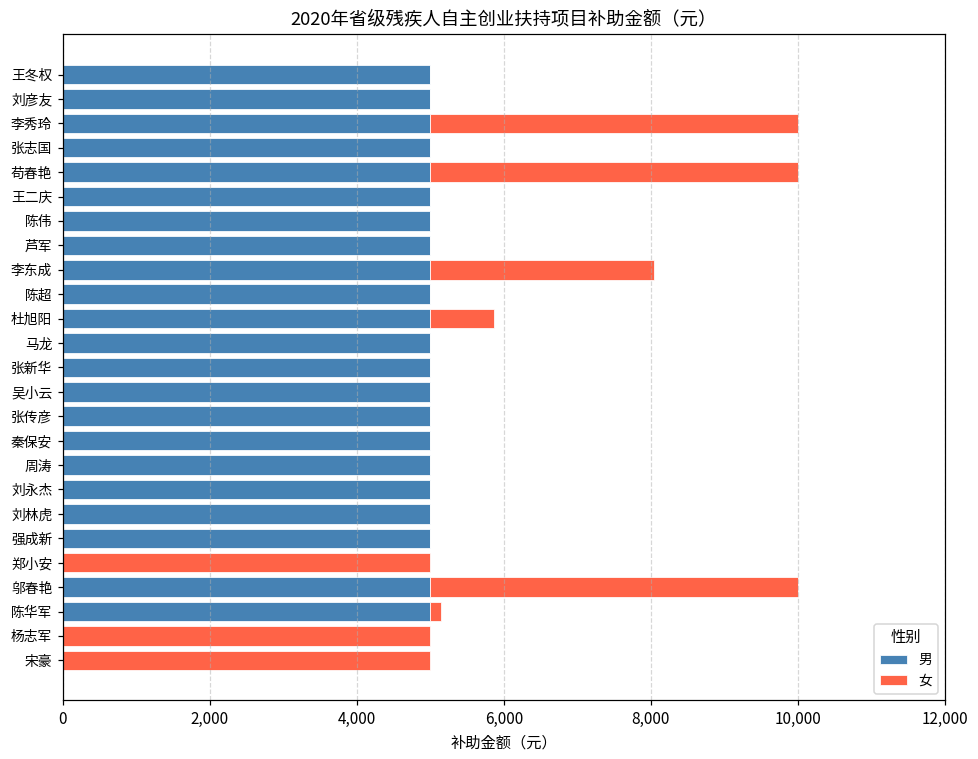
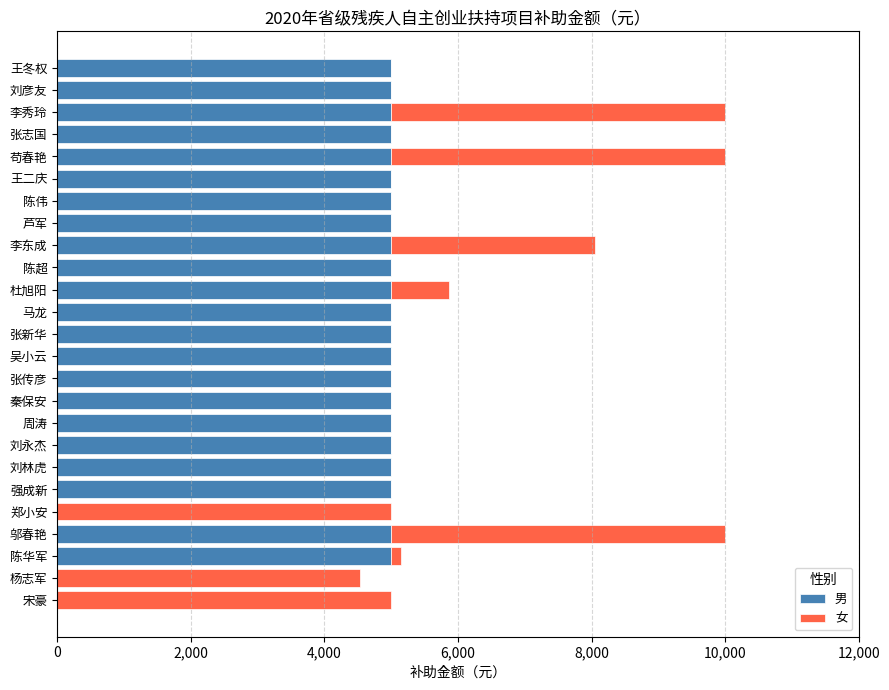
  {
    "男": {
      "王冬权": "5,000",
      "刘彦友": "5,000",
      "李秀玲": "5,000",
      "张志国": "5,000",
      "苟春艳": "5,000",
      "王二庆": "5,000",
      "陈伟": "5,000",
      "芦军": "5,000",
      "李东成": "5,000",
      "陈超": "5,000",
      "杜旭阳": "5,000",
      "马龙": "5,000",
      "张新华": "5,000",
      "吴小云": "5,000",
      "张传彦": "5,000",
      "秦保安": "5,000",
      "周涛": "5,000",
      "刘永杰": "5,000",
      "刘林虎": "5,000",
      "强成新": "5,000",
      "郑小安": "0",
      "邬春艳": "5,000",
      "陈华军": "5,000",
      "杨志军": "0",
      "宋豪": "0"
    },
    "女": {
      "王冬权": "0",
      "刘彦友": "0",
      "李秀玲": "5,000",
      "张志国": "0",
      "苟春艳": "5,000",
      "王二庆": "0",
      "陈伟": "0",
      "芦军": "0",
      "李东成": "3,100",
      "陈超": "0",
      "杜旭阳": "900",
      "马龙": "0",
      "张新华": "0",
      "吴小云": "0",
      "张传彦": "0",
      "秦保安": "0",
      "周涛": "0",
      "刘永杰": "0",
      "刘林虎": "0",
      "强成新": "0",
      "郑小安": "5,000",
      "邬春艳": "5,000",
      "陈华军": "100",
-     "杨志军": "5,000",
+     "杨志军": "4,500",
      "宋豪": "5,000"
    }
  }
